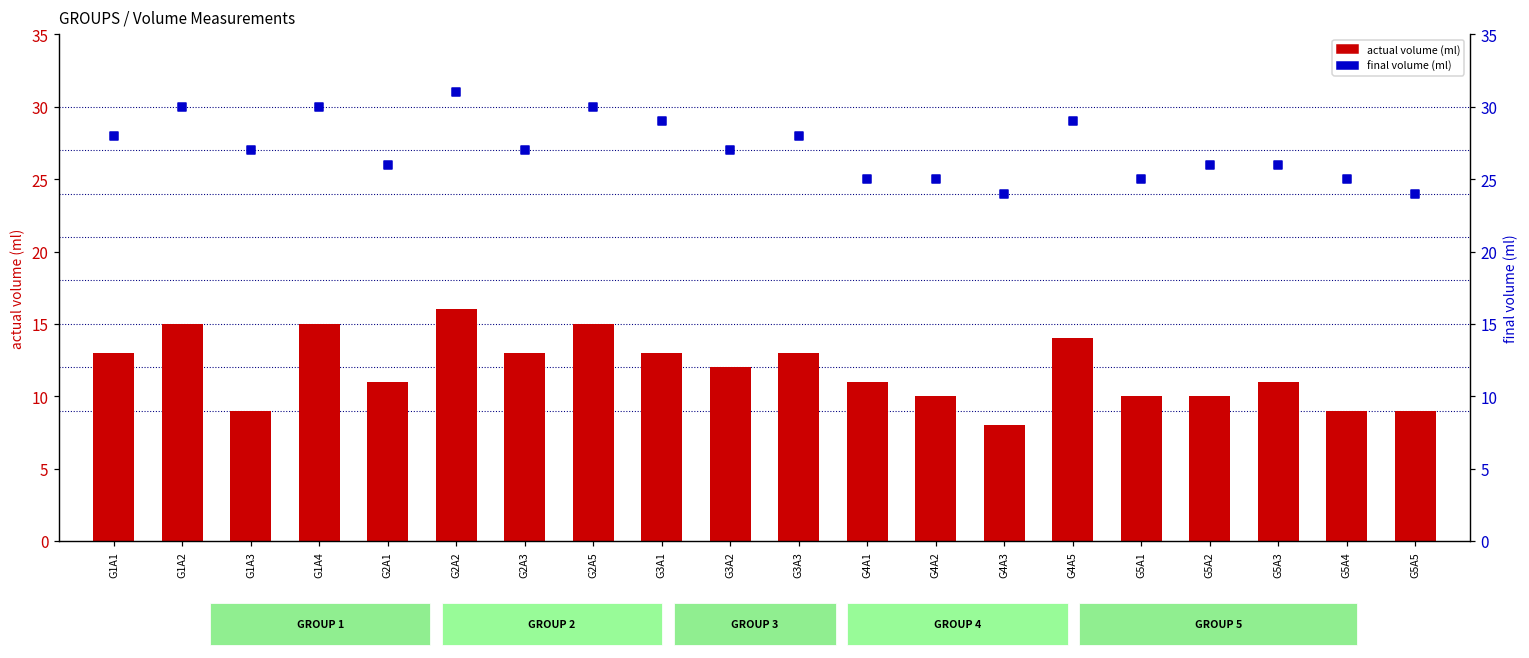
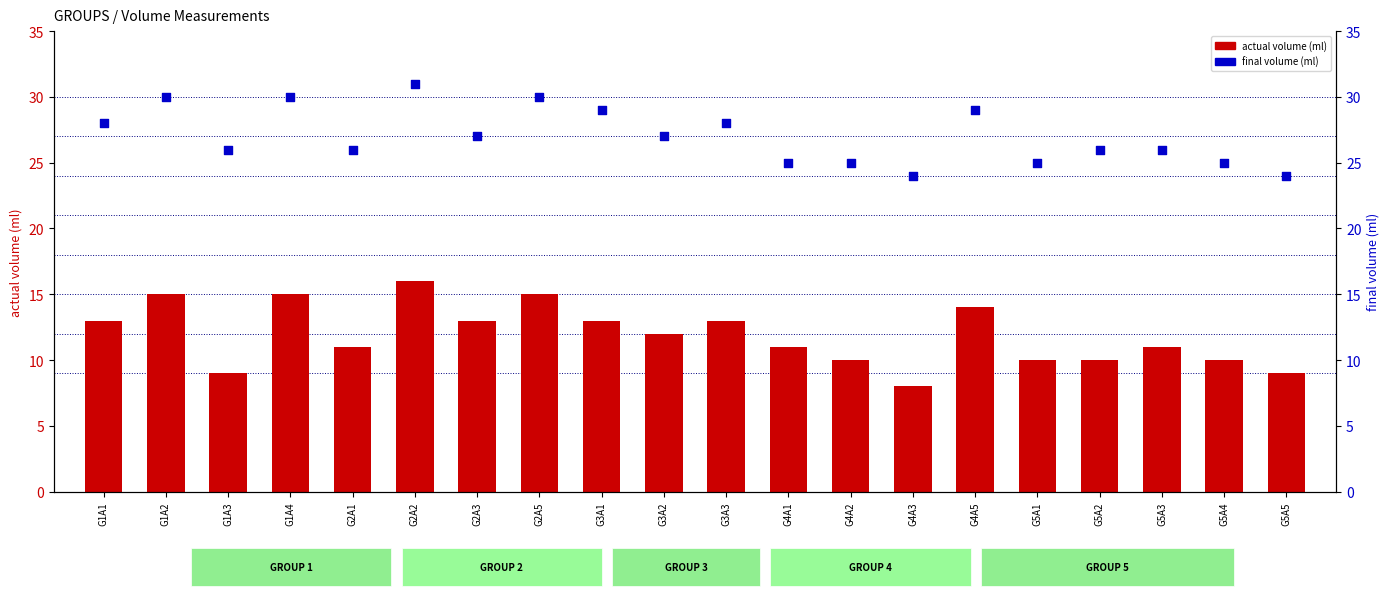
  {
    "actual volume (ml)": {
      "G1A1": 13,
      "G1A2": 15,
      "G1A3": 9,
      "G1A4": 15,
      "G2A1": 11,
      "G2A2": 16,
      "G2A3": 13,
      "G2A5": 15,
      "G3A1": 13,
      "G3A2": 12,
      "G3A3": 13,
      "G4A1": 11,
      "G4A2": 10,
      "G4A3": 8,
      "G4A5": 14,
      "G5A1": 10,
      "G5A2": 10,
      "G5A3": 11,
-     "G5A4": 9,
+     "G5A4": 10,
      "G5A5": 9
    },
    "final volume (ml)": {
-     "G1A3": 27
+     "G1A3": 26
    }
  }
